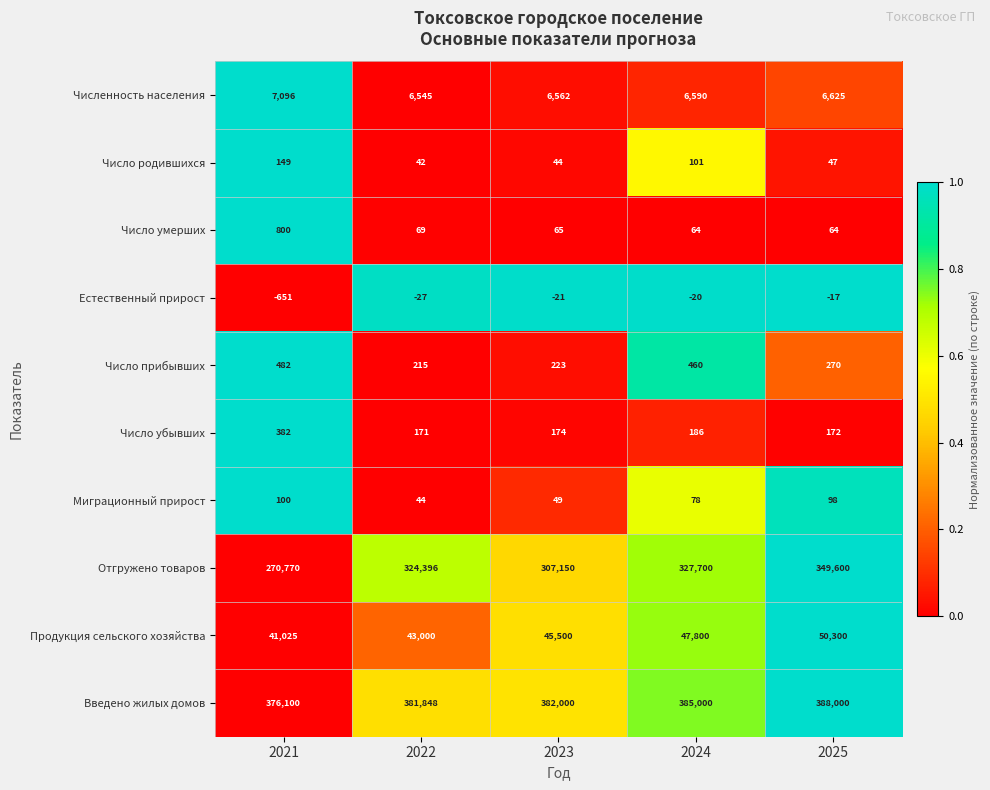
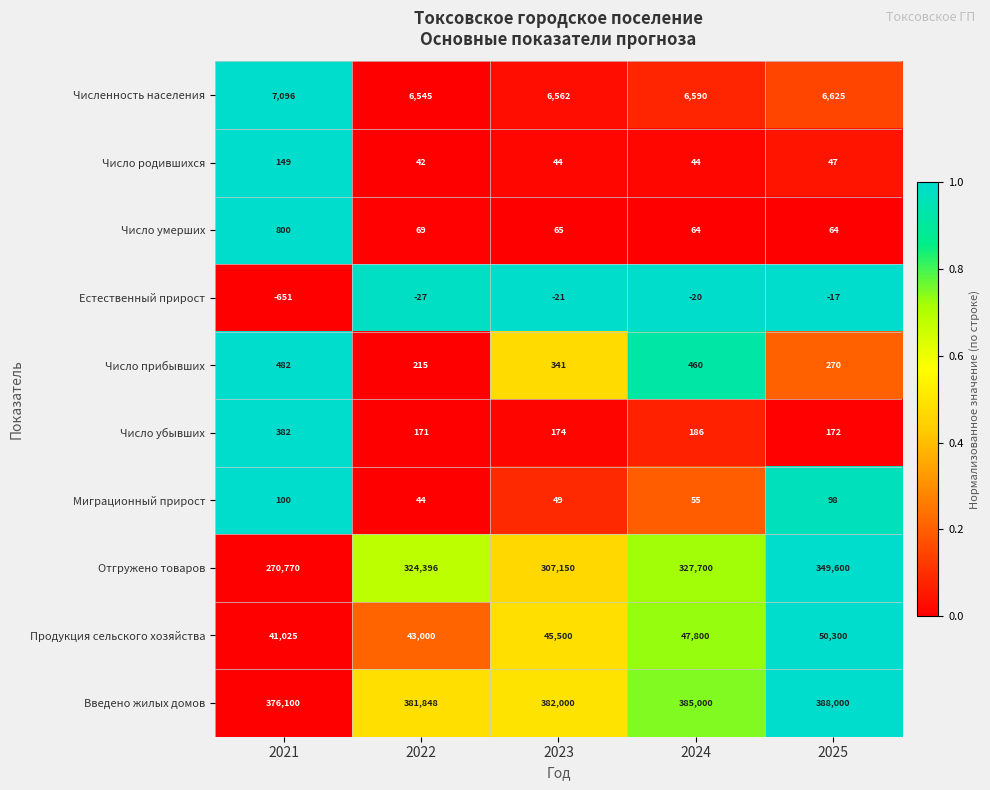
  {
    "Численность населения": {
      "2021": "7,096",
      "2022": "6,545",
      "2023": "6,562",
      "2024": "6,590",
      "2025": "6,625"
    },
    "Число родившихся": {
      "2021": "149",
      "2022": "42",
      "2023": "44",
-     "2024": "101",
+     "2024": "44",
      "2025": "47"
    },
    "Число умерших": {
      "2021": "800",
      "2022": "69",
      "2023": "65",
      "2024": "64",
      "2025": "64"
    },
    "Естественный прирост": {
      "2021": "-651",
      "2022": "-27",
      "2023": "-21",
      "2024": "-20",
      "2025": "-17"
    },
    "Число прибывших": {
      "2021": "482",
      "2022": "215",
-     "2023": "223",
+     "2023": "341",
      "2024": "460",
      "2025": "270"
    },
    "Число убывших": {
      "2021": "382",
      "2022": "171",
      "2023": "174",
      "2024": "186",
      "2025": "172"
    },
    "Миграционный прирост": {
      "2021": "100",
      "2022": "44",
      "2023": "49",
-     "2024": "78",
+     "2024": "55",
      "2025": "98"
    },
    "Отгружено товаров": {
      "2021": "270,770",
      "2022": "324,396",
      "2023": "307,150",
      "2024": "327,700",
      "2025": "349,600"
    },
    "Продукция сельского хозяйства": {
      "2021": "41,025",
      "2022": "43,000",
      "2023": "45,500",
      "2024": "47,800",
      "2025": "50,300"
    },
    "Введено жилых домов": {
      "2021": "376,100",
      "2022": "381,848",
      "2023": "382,000",
      "2024": "385,000",
      "2025": "388,000"
    }
  }
